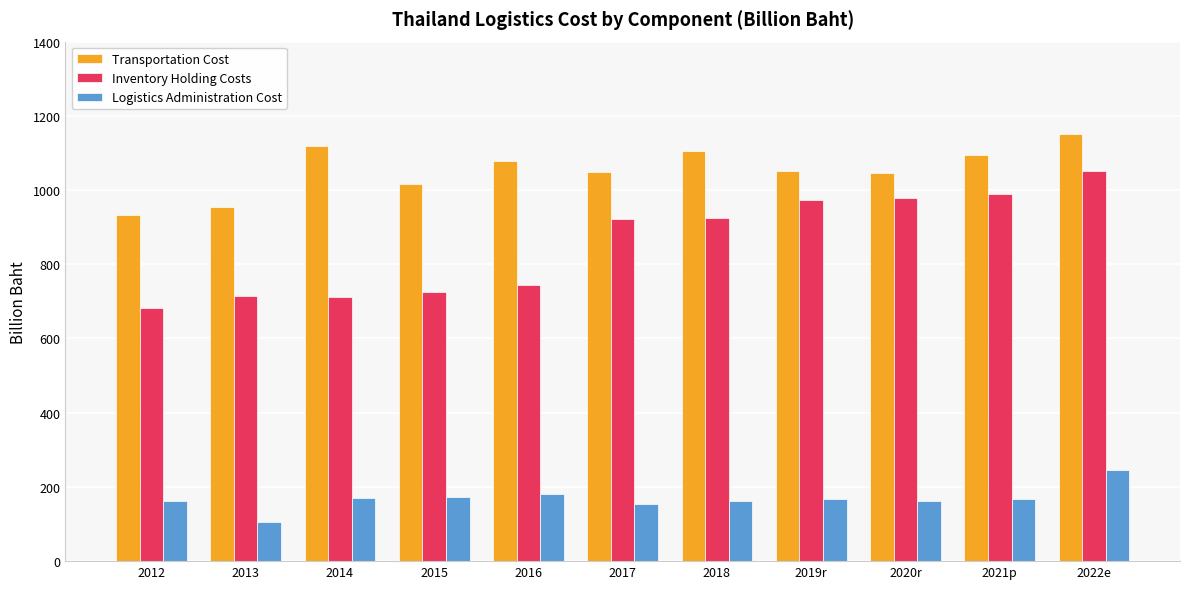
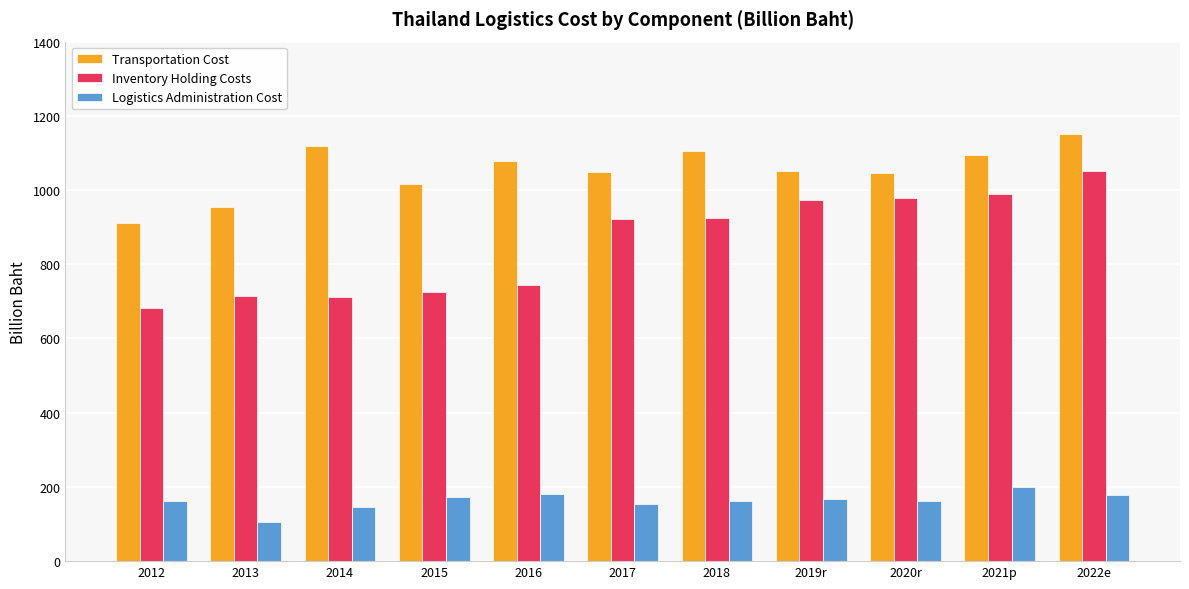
  {
    "Transportation Cost": {
-     "2012": 930,
+     "2012": 910,
      "2013": 950,
      "2014": 1120,
      "2015": 1020,
      "2016": 1080,
      "2017": 1050,
      "2018": 1100,
      "2019r": 1050,
      "2020r": 1050,
      "2021p": 1090,
      "2022e": 1150
    },
    "Inventory Holding Costs": {
      "2012": 680,
      "2013": 710,
      "2014": 710,
      "2015": 720,
      "2016": 740,
      "2017": 920,
      "2018": 920,
      "2019r": 970,
      "2020r": 980,
      "2021p": 990,
      "2022e": 1050
    },
    "Logistics Administration Cost": {
      "2012": 160,
      "2013": 110,
-     "2014": 170,
+     "2014": 150,
      "2015": 170,
      "2016": 180,
      "2017": 160,
      "2018": 160,
      "2019r": 170,
      "2020r": 160,
-     "2021p": 170,
-     "2022e": 250
+     "2021p": 200,
+     "2022e": 180
    }
  }
